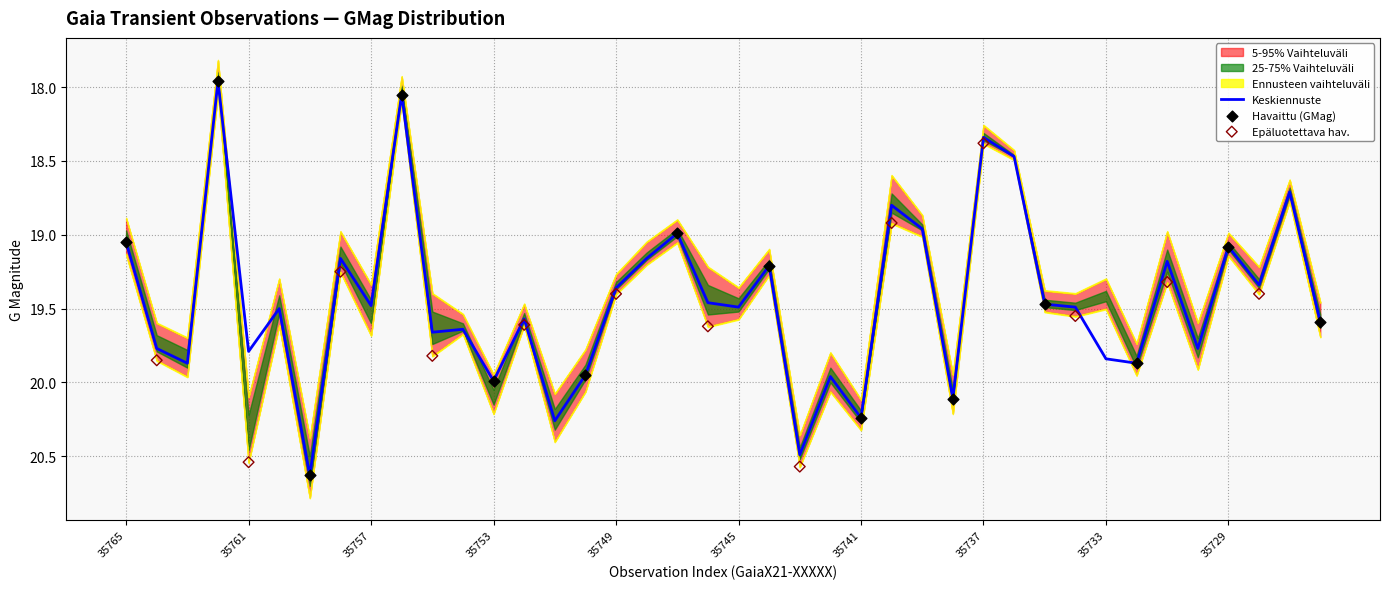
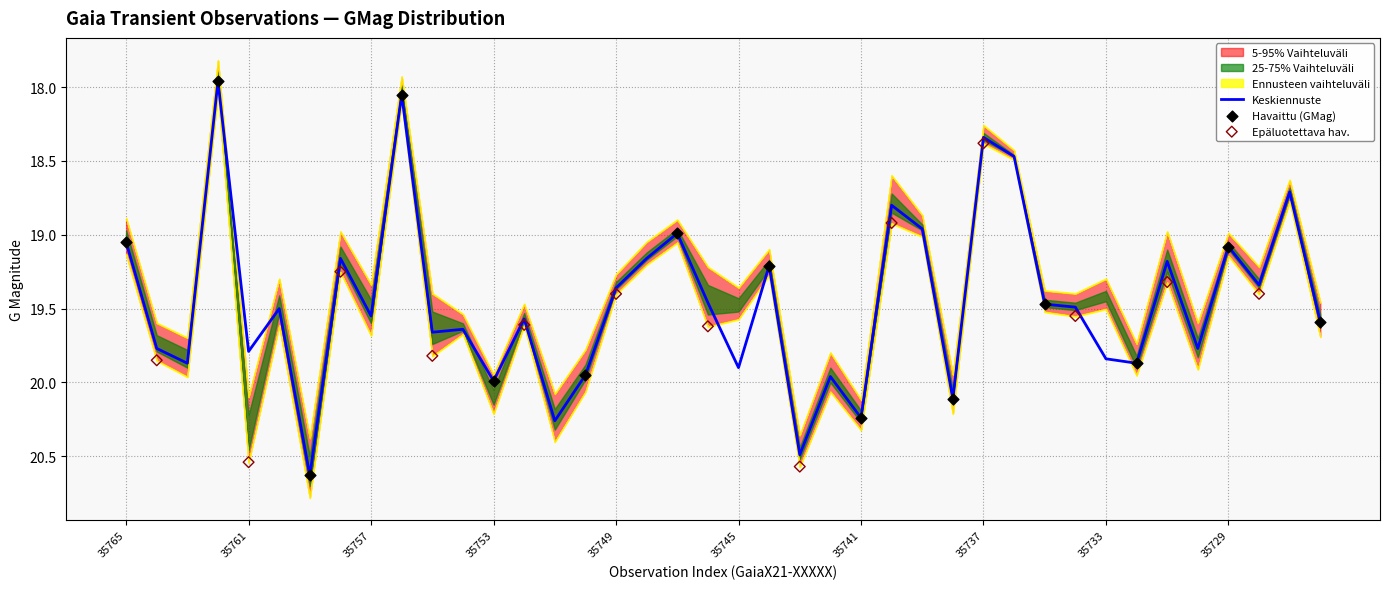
  {
    "Keskiennuste": {
      "35761": 19.79,
-     "35757": 19.48,
-     "35745": 19.49,
+     "35757": 19.55,
+     "35745": 19.90,
      "35737": 18.34,
      "35733": 19.84
    }
  }
